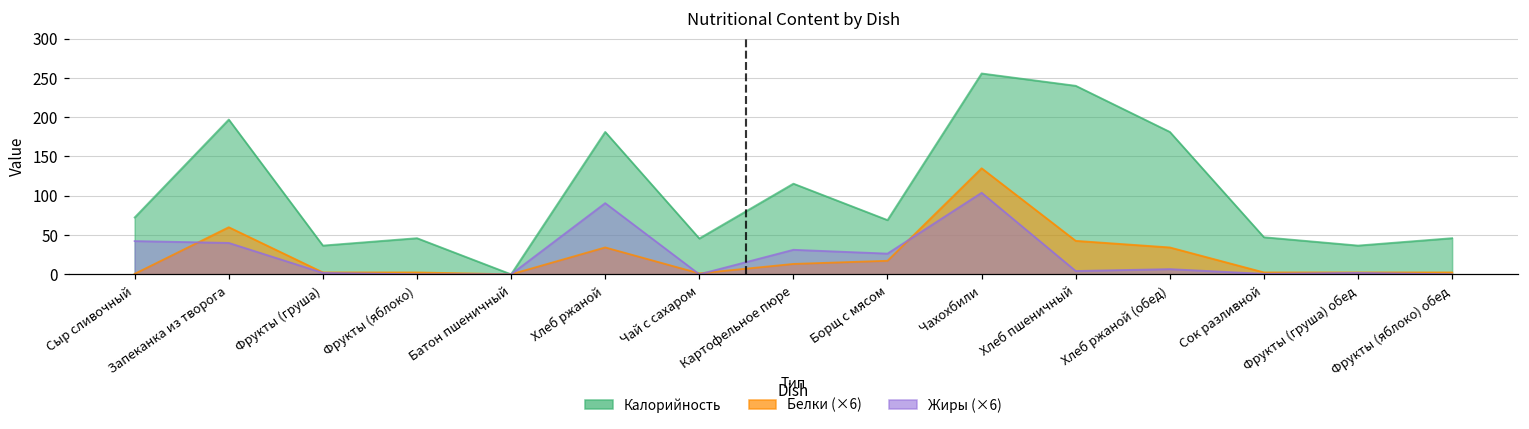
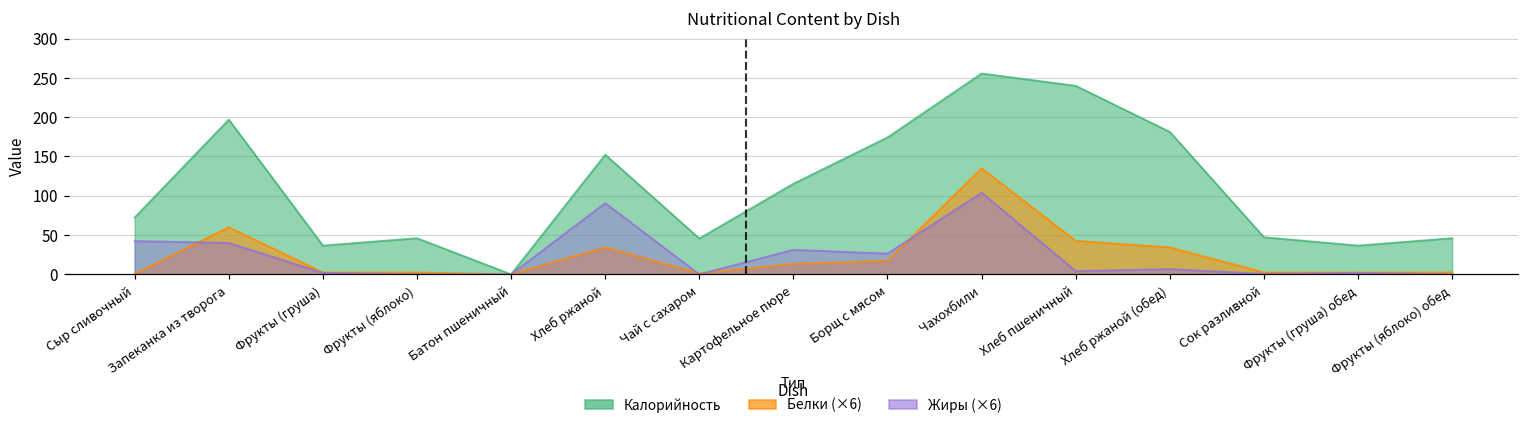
  {
    "Калорийность": {
      "Сыр сливочный": 70,
      "Запеканка из творога": 200,
      "Фрукты (груша)": 40,
      "Фрукты (яблоко)": 50,
-     "Хлеб ржаной": 180,
+     "Хлеб ржаной": 150,
      "Чай с сахаром": 50,
      "Картофельное пюре": 120,
-     "Борщ с мясом": 70,
+     "Борщ с мясом": 170,
      "Чахохбили": 260,
      "Хлеб пшеничный": 240,
      "Хлеб ржаной (обед)": 180,
      "Сок разливной": 50,
      "Фрукты (груша) обед": 40,
      "Фрукты (яблоко) обед": 50
    },
    "Белки (×6)": {
      "Сыр сливочный": 0,
      "Запеканка из творога": 60,
      "Хлеб ржаной": 30,
      "Картофельное пюре": 10,
      "Борщ с мясом": 20,
      "Чахохбили": 140,
      "Хлеб пшеничный": 40,
      "Хлеб ржаной (обед)": 30
    },
    "Жиры (×6)": {
      "Сыр сливочный": 40,
      "Запеканка из творога": 40,
      "Хлеб ржаной": 90,
      "Картофельное пюре": 30,
      "Борщ с мясом": 30,
      "Чахохбили": 100,
      "Хлеб пшеничный": 0,
      "Хлеб ржаной (обед)": 10
    }
  }
